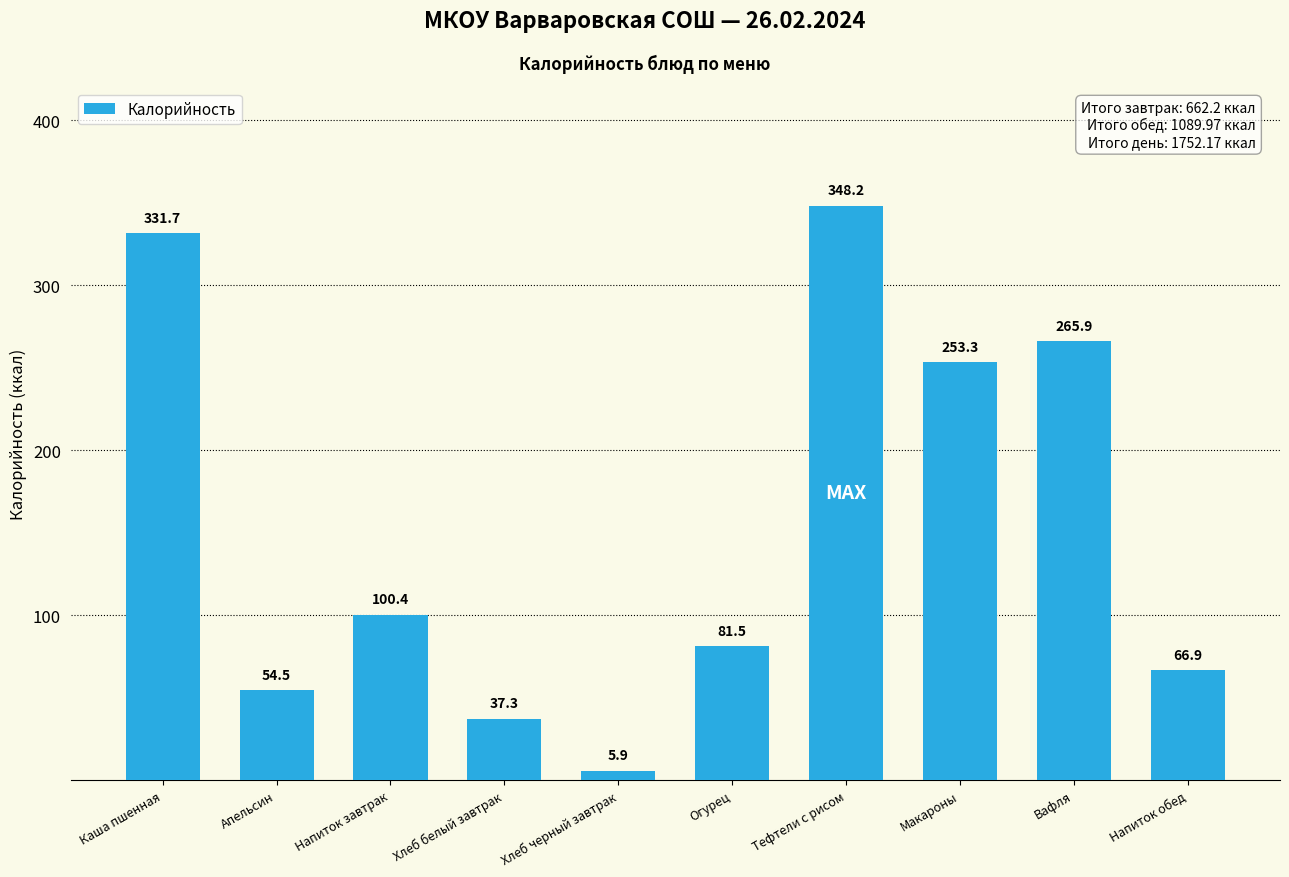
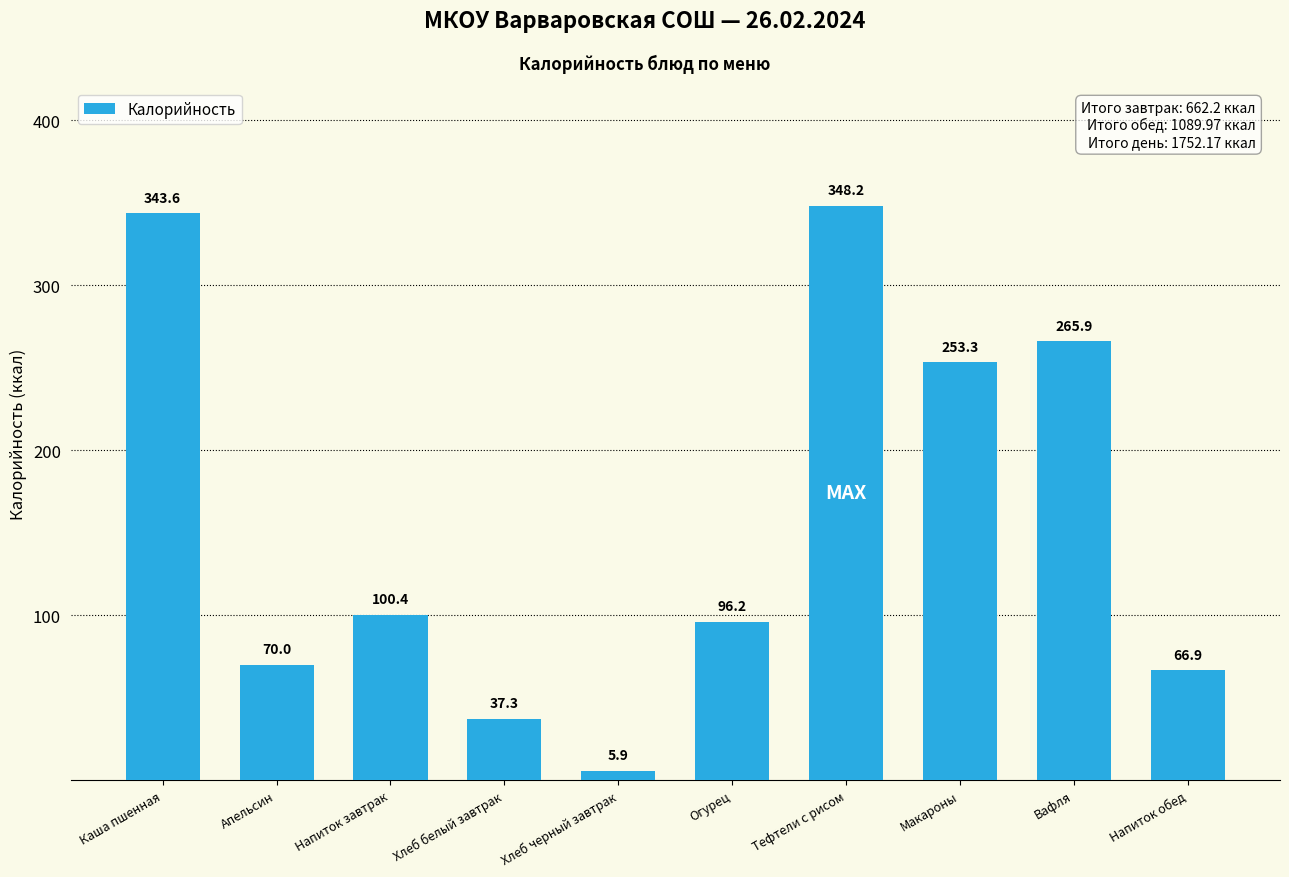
  {
-   "Каша пшенная": 331.7,
-   "Апельсин": 54.5,
+   "Каша пшенная": 343.6,
+   "Апельсин": 70.0,
    "Напиток завтрак": 100.4,
    "Хлеб белый завтрак": 37.3,
    "Хлеб черный завтрак": 5.9,
-   "Огурец": 81.5,
+   "Огурец": 96.2,
    "Тефтели с рисом": 348.2,
    "Макароны": 253.3,
    "Вафля": 265.9,
    "Напиток обед": 66.9
  }
